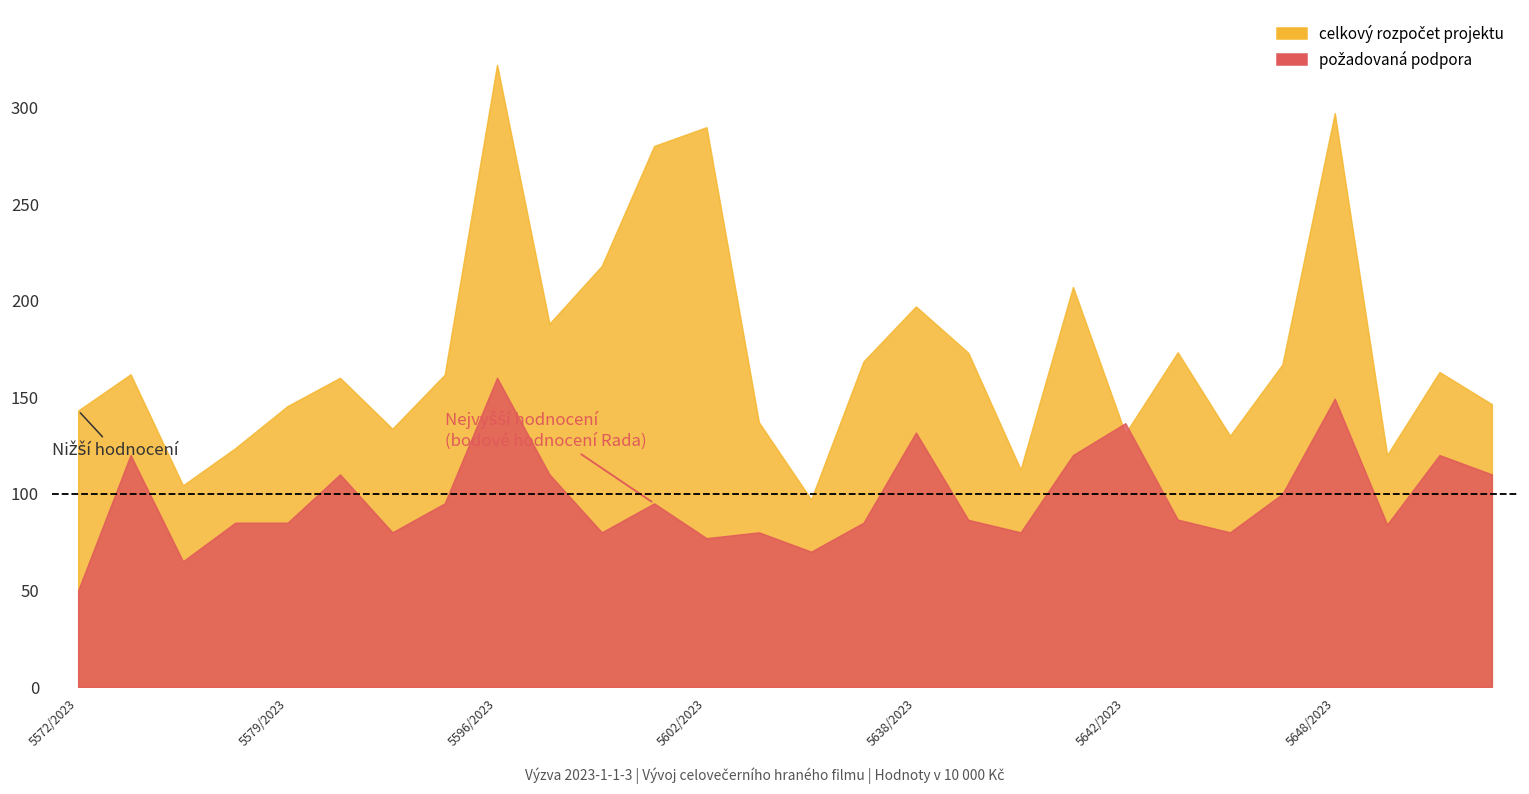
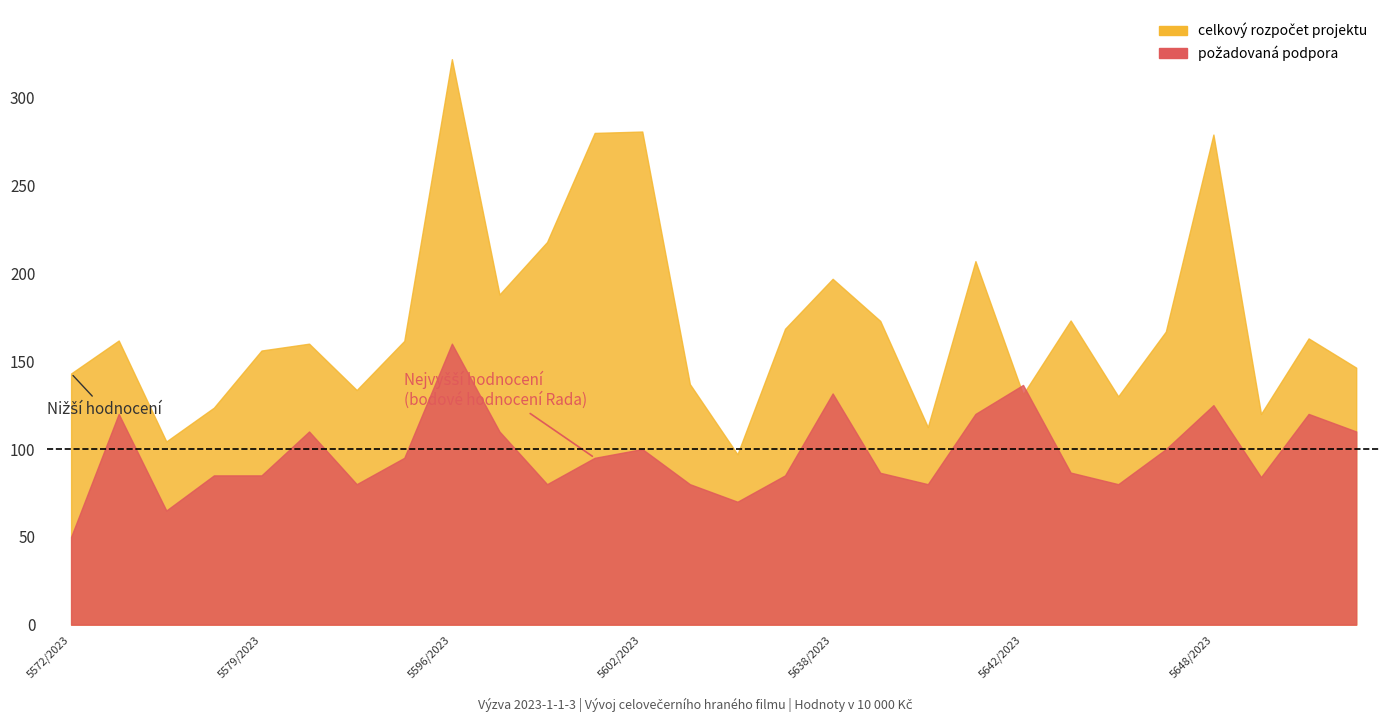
  {
    "celkový rozpočet projektu": {
      "5572/2023": 143,
-     "5579/2023": 145,
+     "5579/2023": 156,
      "5596/2023": 322,
-     "5602/2023": 290,
+     "5602/2023": 281,
      "5638/2023": 197,
      "5642/2023": 131,
-     "5648/2023": 297
+     "5648/2023": 279
    },
    "požadovaná podpora": {
      "5572/2023": 50,
      "5579/2023": 85,
      "5596/2023": 160,
-     "5602/2023": 77,
+     "5602/2023": 100,
      "5638/2023": 132,
      "5642/2023": 137,
-     "5648/2023": 149
+     "5648/2023": 125
    }
  }
